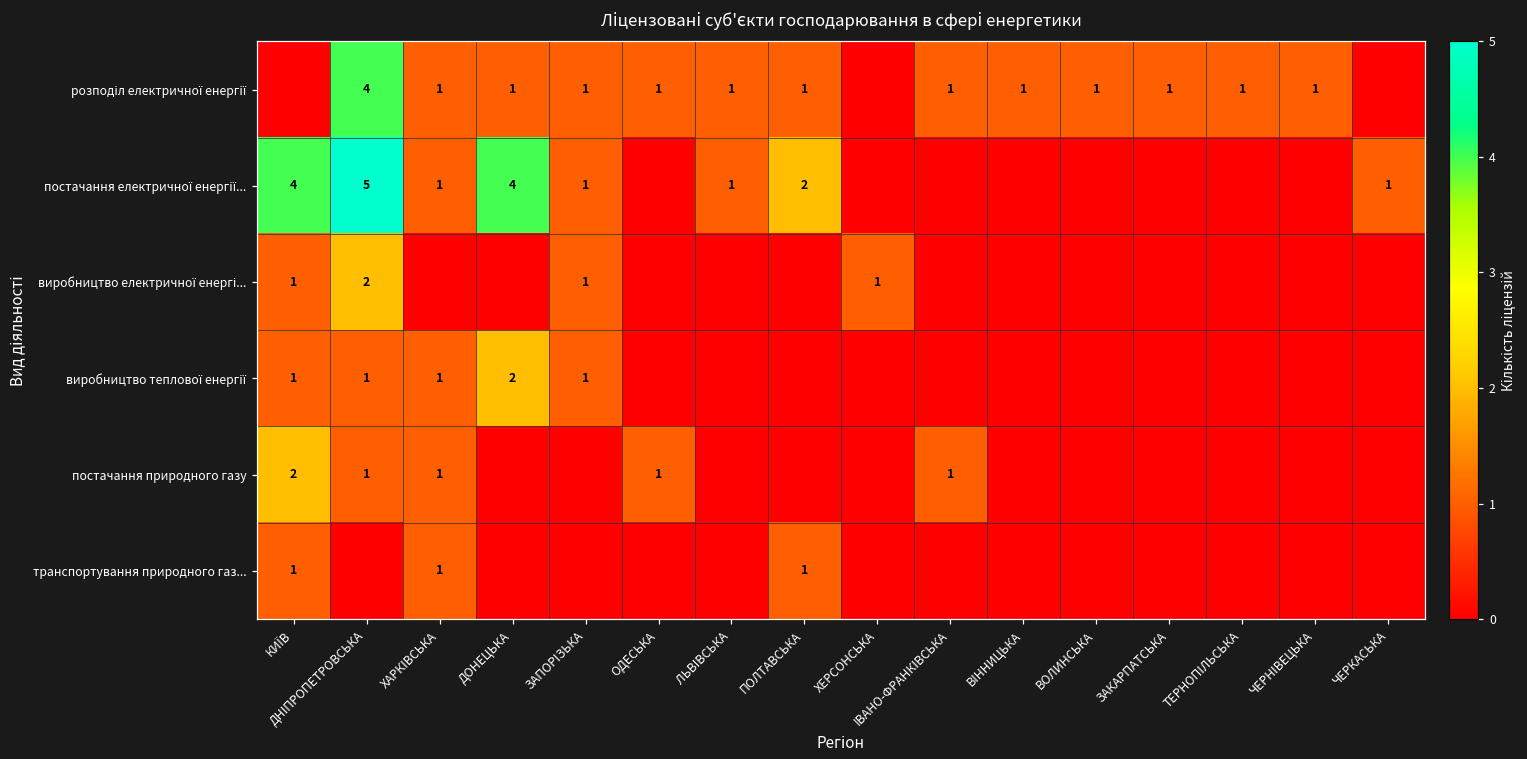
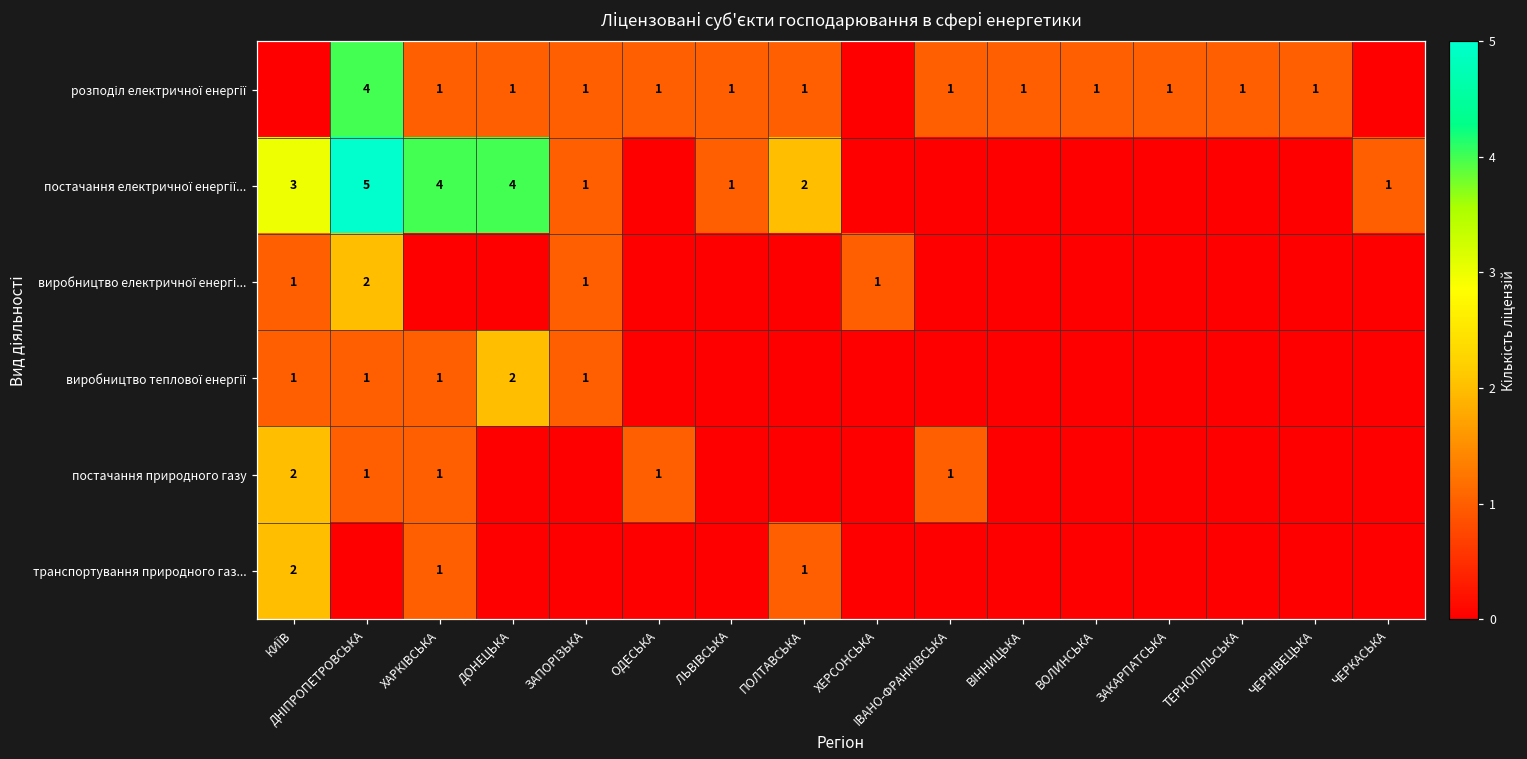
  {
    "розподіл електричної енергії": {
      "ДНІПРОПЕТРОВСЬКА": 4,
      "ХАРКІВСЬКА": 1,
      "ДОНЕЦЬКА": 1,
      "ЗАПОРІЗЬКА": 1,
      "ОДЕСЬКА": 1,
      "ЛЬВІВСЬКА": 1,
      "ПОЛТАВСЬКА": 1,
      "ІВАНО-ФРАНКІВСЬКА": 1,
      "ВІННИЦЬКА": 1,
      "ВОЛИНСЬКА": 1,
      "ЗАКАРПАТСЬКА": 1,
      "ТЕРНОПІЛЬСЬКА": 1,
      "ЧЕРНІВЕЦЬКА": 1
    },
    "постачання електричної енергії...": {
-     "КИЇВ": 4,
+     "КИЇВ": 3,
      "ДНІПРОПЕТРОВСЬКА": 5,
-     "ХАРКІВСЬКА": 1,
+     "ХАРКІВСЬКА": 4,
      "ДОНЕЦЬКА": 4,
      "ЗАПОРІЗЬКА": 1,
      "ЛЬВІВСЬКА": 1,
      "ПОЛТАВСЬКА": 2,
      "ЧЕРКАСЬКА": 1
    },
    "виробництво електричної енергі...": {
      "КИЇВ": 1,
      "ДНІПРОПЕТРОВСЬКА": 2,
      "ЗАПОРІЗЬКА": 1,
      "ХЕРСОНСЬКА": 1
    },
    "виробництво теплової енергії": {
      "КИЇВ": 1,
      "ДНІПРОПЕТРОВСЬКА": 1,
      "ХАРКІВСЬКА": 1,
      "ДОНЕЦЬКА": 2,
      "ЗАПОРІЗЬКА": 1
    },
    "постачання природного газу": {
      "КИЇВ": 2,
      "ДНІПРОПЕТРОВСЬКА": 1,
      "ХАРКІВСЬКА": 1,
      "ОДЕСЬКА": 1,
      "ІВАНО-ФРАНКІВСЬКА": 1
    },
    "транспортування природного газ...": {
-     "КИЇВ": 1,
+     "КИЇВ": 2,
      "ХАРКІВСЬКА": 1,
      "ПОЛТАВСЬКА": 1
    }
  }
